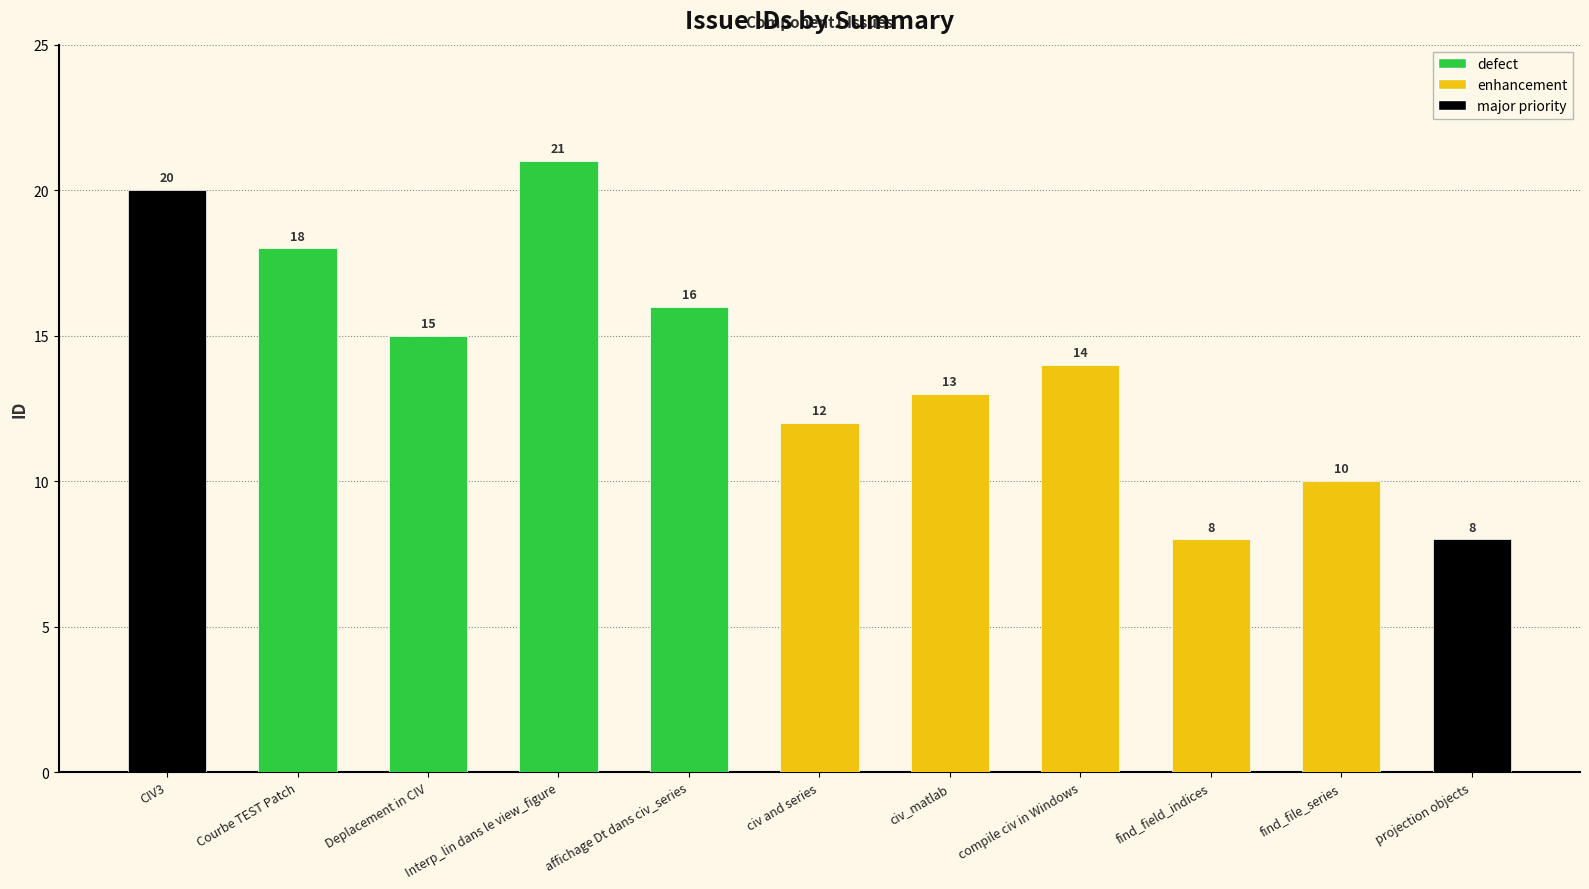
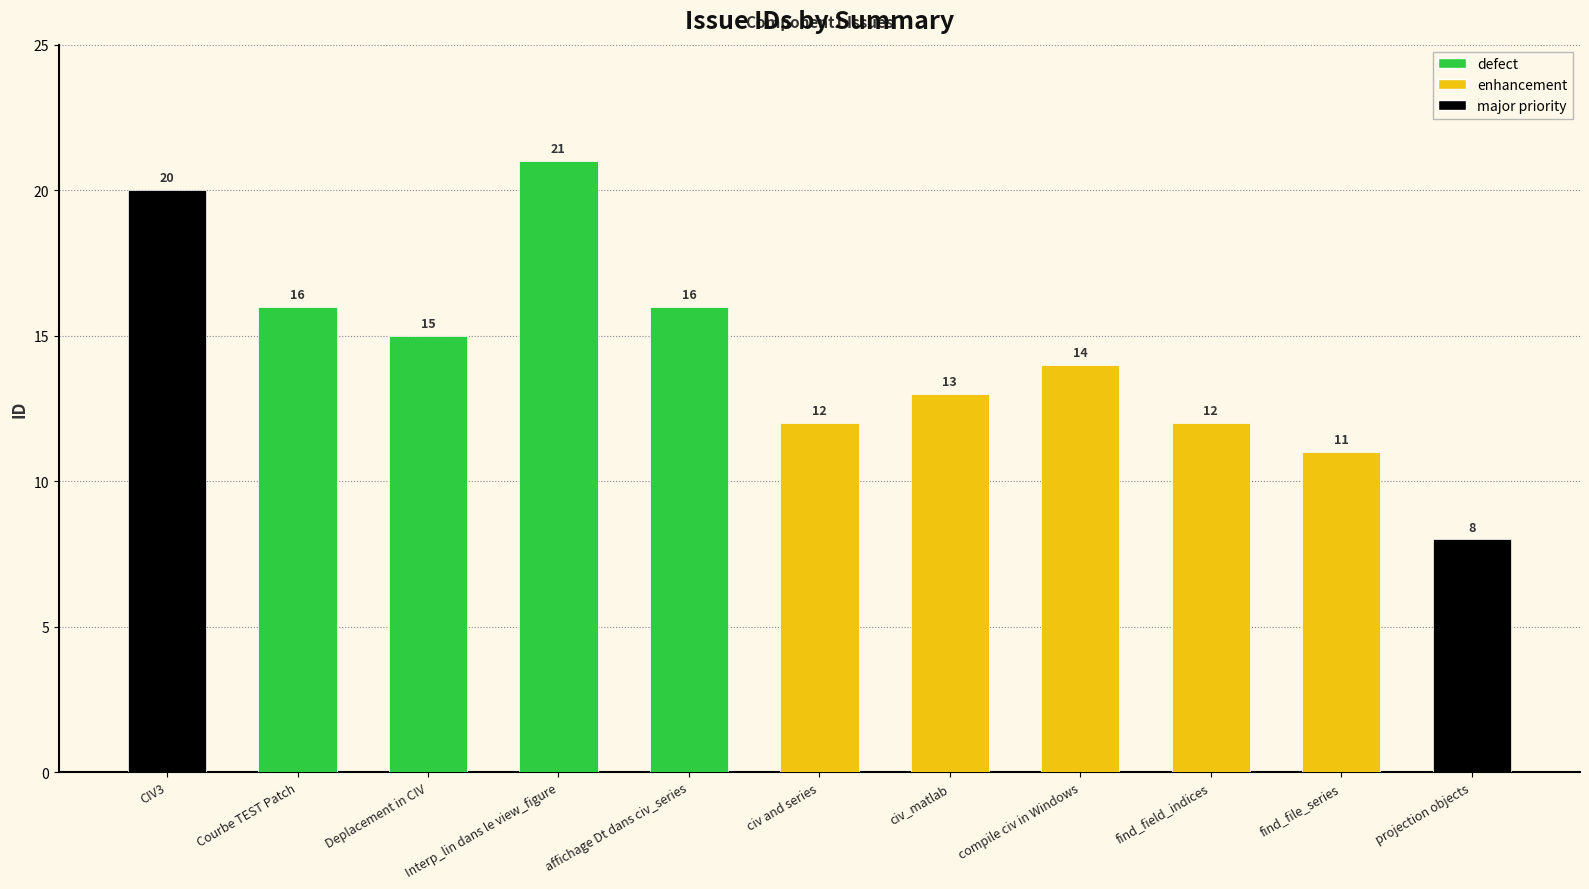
  {
    "CIV3": 20,
-   "Courbe TEST Patch": 18,
+   "Courbe TEST Patch": 16,
    "Deplacement in CIV": 15,
    "Interp_lin dans le view_figure": 21,
    "affichage Dt dans civ_series": 16,
    "civ and series": 12,
    "civ_matlab": 13,
    "compile civ in Windows": 14,
-   "find_field_indices": 8,
-   "find_file_series": 10,
+   "find_field_indices": 12,
+   "find_file_series": 11,
    "projection objects": 8
  }
